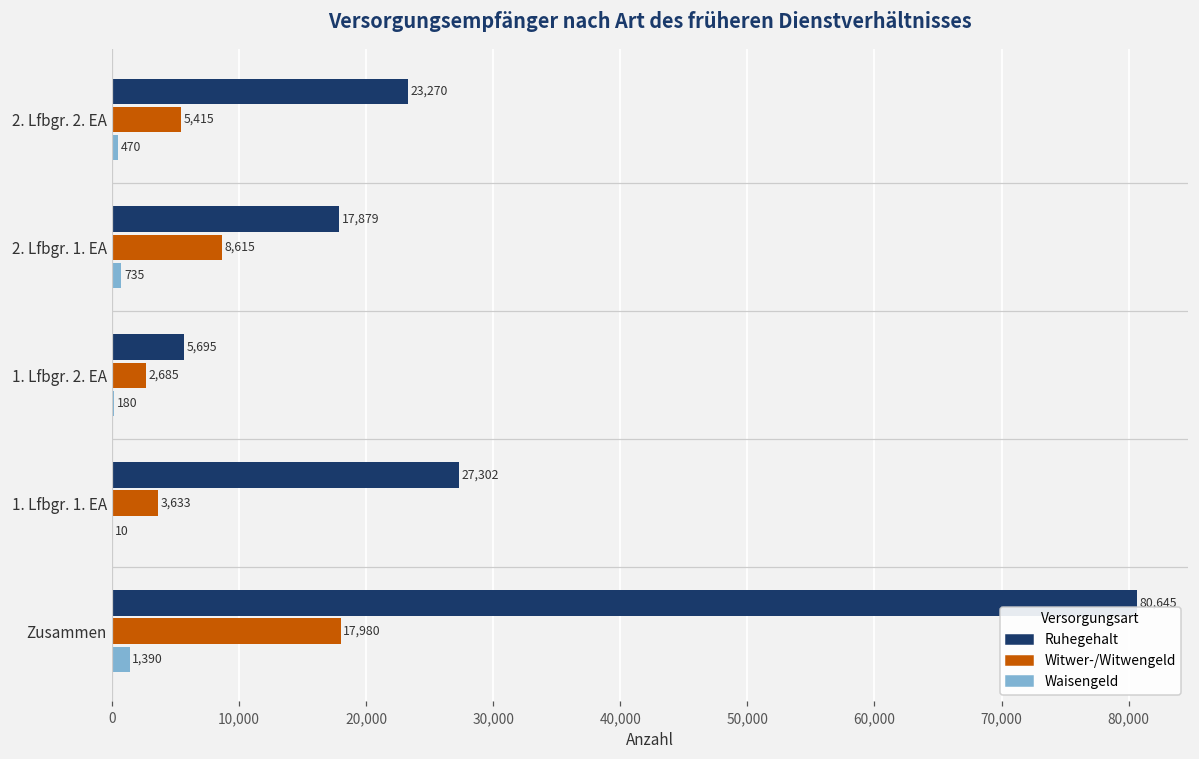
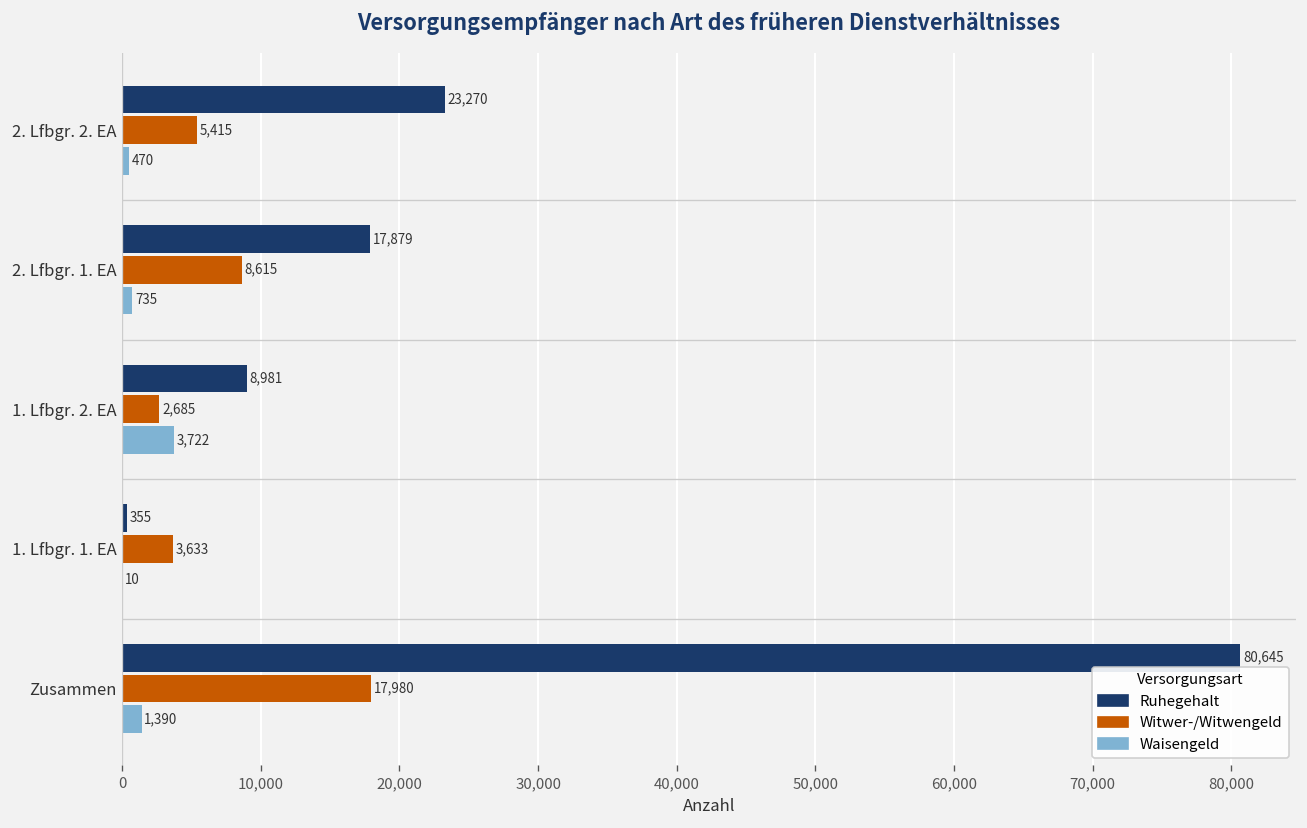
  {
    "Ruhegehalt": {
      "2. Lfbgr. 2. EA": "23,270",
      "2. Lfbgr. 1. EA": "17,879",
-     "1. Lfbgr. 2. EA": "5,695",
-     "1. Lfbgr. 1. EA": "27,302"
+     "1. Lfbgr. 2. EA": "8,981",
+     "1. Lfbgr. 1. EA": "355"
    },
    "Witwer-/Witwengeld": {
      "2. Lfbgr. 2. EA": "5,415",
      "2. Lfbgr. 1. EA": "8,615",
      "1. Lfbgr. 2. EA": "2,685",
      "1. Lfbgr. 1. EA": "3,633",
      "Zusammen": "17,980"
    },
    "Waisengeld": {
      "2. Lfbgr. 2. EA": "470",
      "2. Lfbgr. 1. EA": "735",
-     "1. Lfbgr. 2. EA": "180",
+     "1. Lfbgr. 2. EA": "3,722",
      "1. Lfbgr. 1. EA": "10",
      "Zusammen": "1,390"
    }
  }
